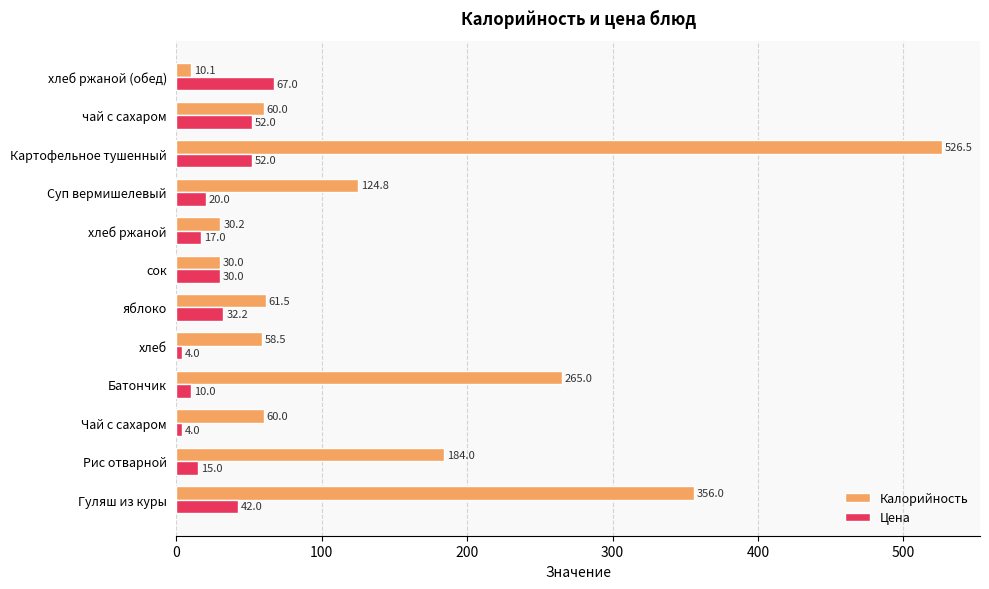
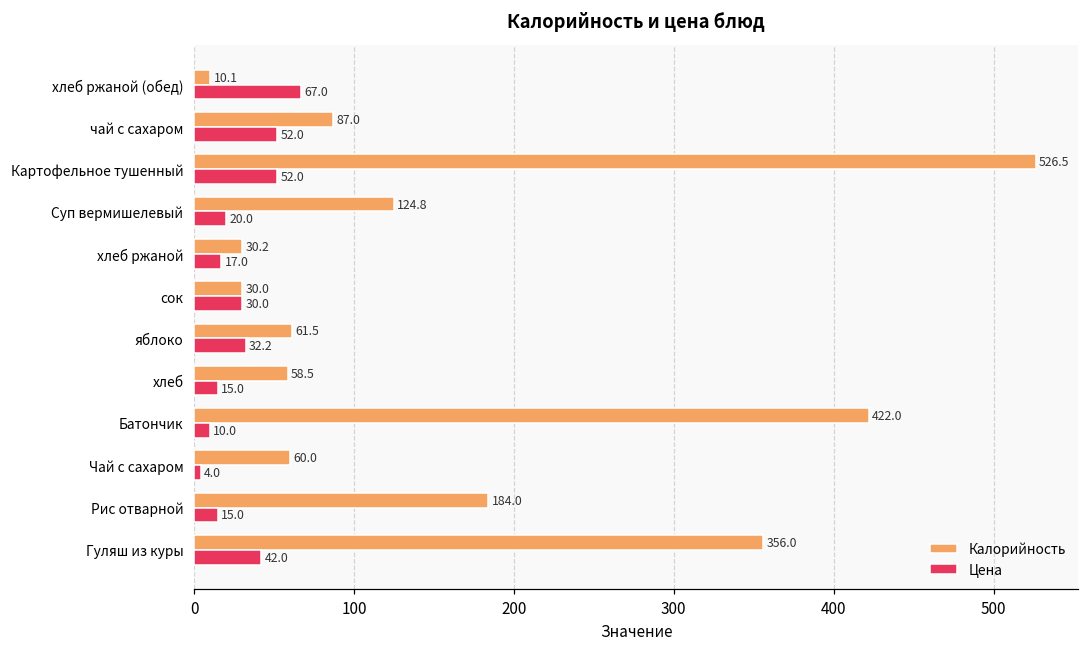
  {
    "Калорийность": {
      "хлеб ржаной (обед)": 10.1,
-     "чай с сахаром": 60.0,
+     "чай с сахаром": 87.0,
      "Картофельное тушенный": 526.5,
      "Суп вермишелевый": 124.8,
      "хлеб ржаной": 30.2,
      "сок": 30.0,
      "яблоко": 61.5,
      "хлеб": 58.5,
-     "Батончик": 265.0,
+     "Батончик": 422.0,
      "Чай с сахаром": 60.0,
      "Рис отварной": 184.0,
      "Гуляш из куры": 356.0
    },
    "Цена": {
      "хлеб ржаной (обед)": 67.0,
      "чай с сахаром": 52.0,
      "Картофельное тушенный": 52.0,
      "Суп вермишелевый": 20.0,
      "хлеб ржаной": 17.0,
      "сок": 30.0,
      "яблоко": 32.2,
-     "хлеб": 4.0,
+     "хлеб": 15.0,
      "Батончик": 10.0,
      "Чай с сахаром": 4.0,
      "Рис отварной": 15.0,
      "Гуляш из куры": 42.0
    }
  }
